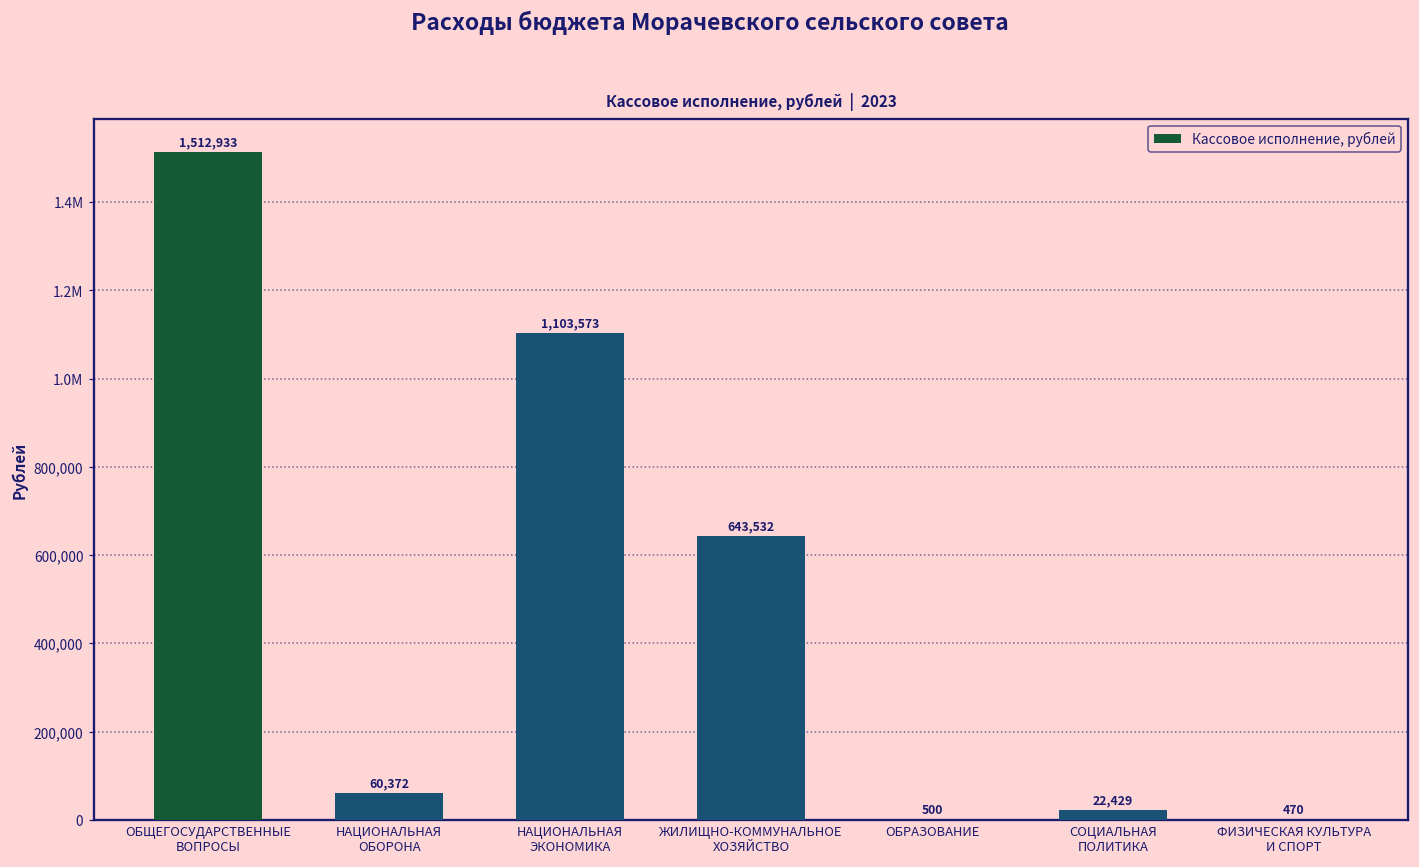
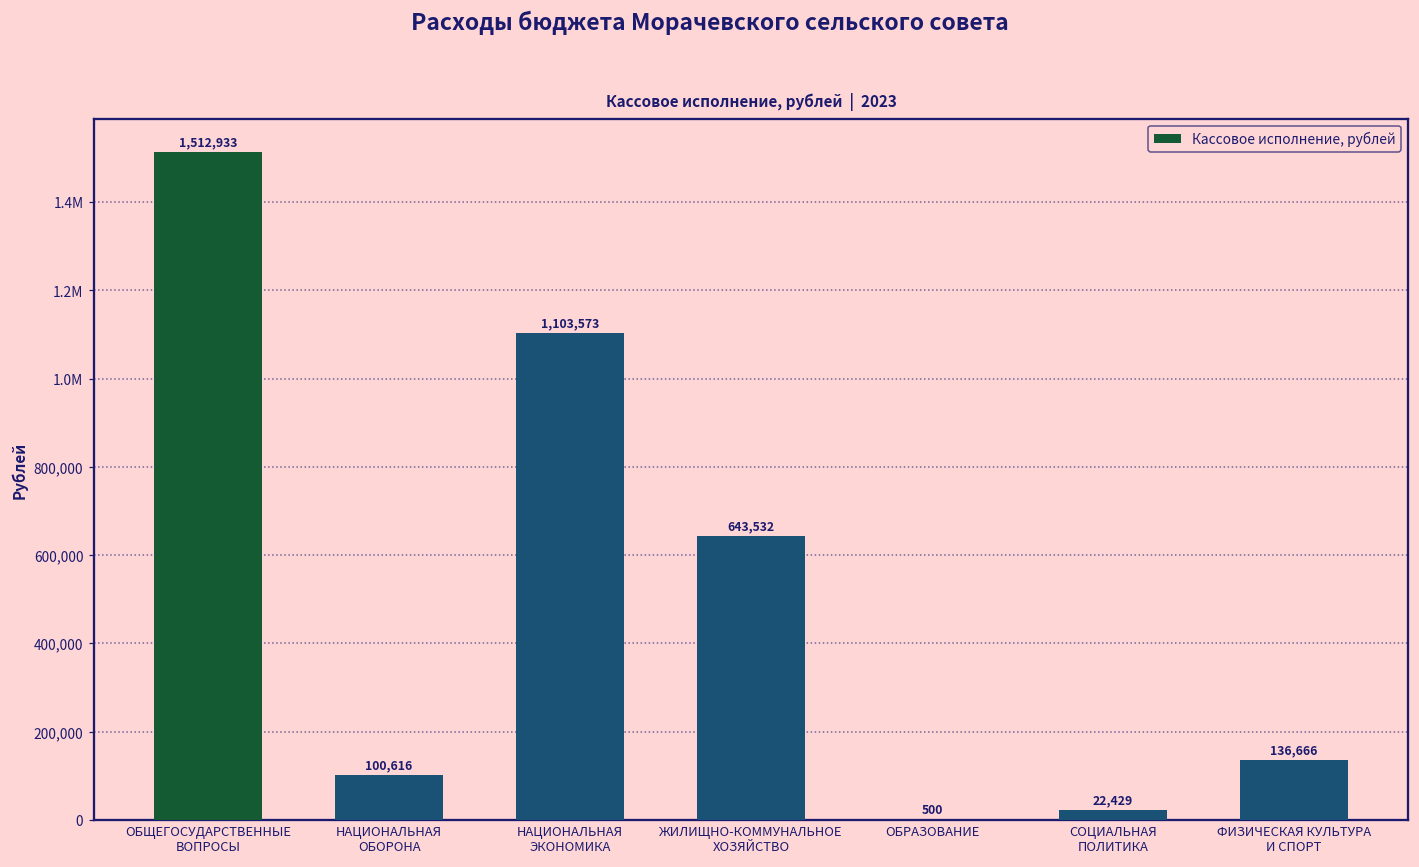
  {
    "ОБЩЕГОСУДАРСТВЕННЫЕ ВОПРОСЫ": "1,512,933",
-   "НАЦИОНАЛЬНАЯ ОБОРОНА": "60,372",
+   "НАЦИОНАЛЬНАЯ ОБОРОНА": "100,616",
    "НАЦИОНАЛЬНАЯ ЭКОНОМИКА": "1,103,573",
    "ЖИЛИЩНО-КОММУНАЛЬНОЕ ХОЗЯЙСТВО": "643,532",
    "ОБРАЗОВАНИЕ": "500",
    "СОЦИАЛЬНАЯ ПОЛИТИКА": "22,429",
-   "ФИЗИЧЕСКАЯ КУЛЬТУРА И СПОРТ": "470"
+   "ФИЗИЧЕСКАЯ КУЛЬТУРА И СПОРТ": "136,666"
  }
